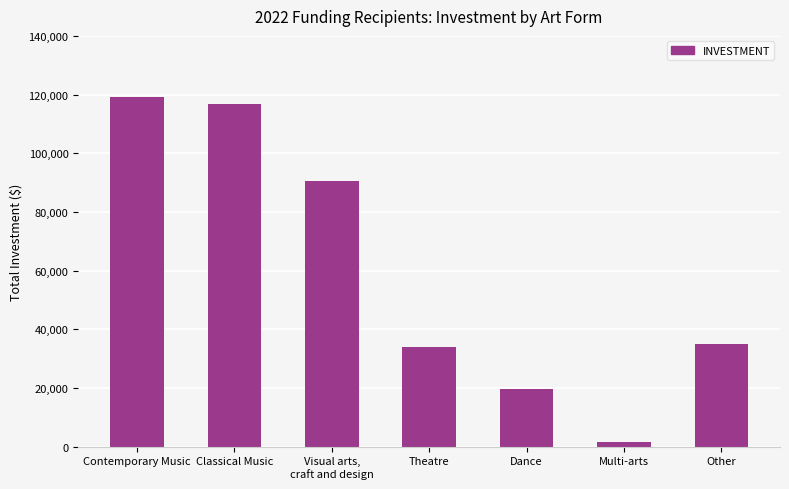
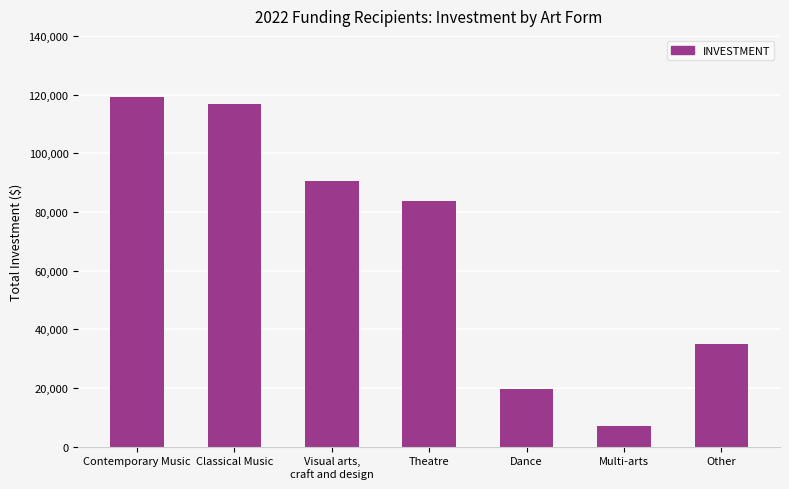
  {
    "Contemporary Music": "119,000",
    "Classical Music": "117,000",
    "Visual arts, craft and design": "91,000",
-   "Theatre": "34,000",
+   "Theatre": "84,000",
    "Dance": "19,000",
-   "Multi-arts": "2,000",
+   "Multi-arts": "7,000",
    "Other": "35,000"
  }
